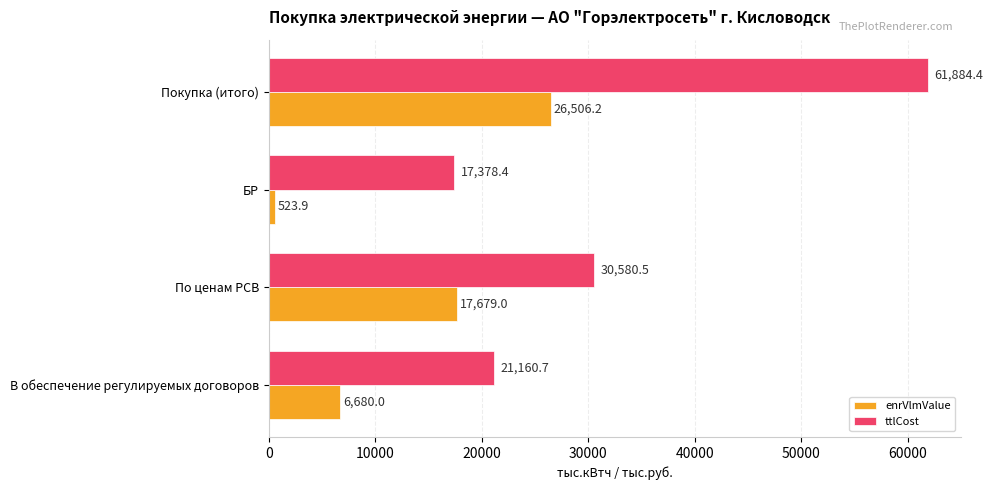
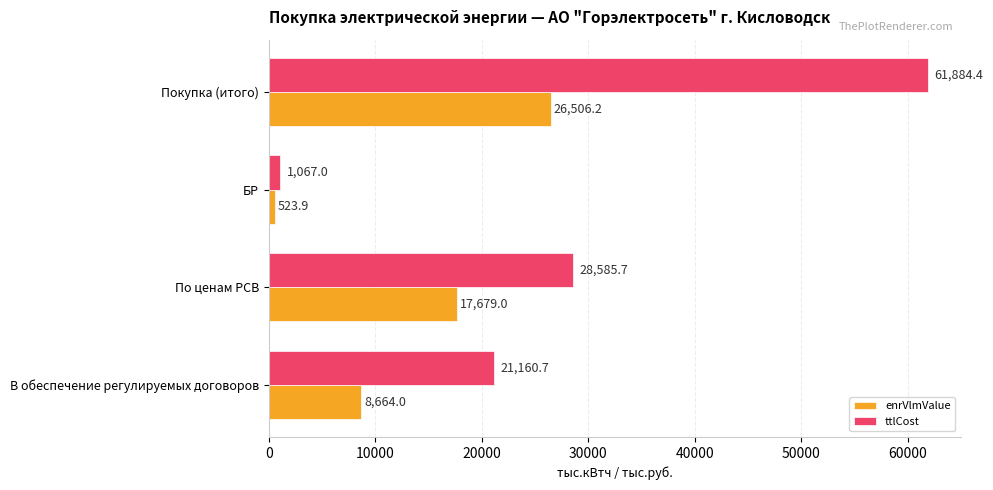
  {
    "enrVlmValue": {
      "Покупка (итого)": "26,506.2",
      "БР": "523.9",
      "По ценам РСВ": "17,679.0",
-     "В обеспечение регулируемых договоров": "6,680.0"
+     "В обеспечение регулируемых договоров": "8,664.0"
    },
    "ttlCost": {
      "Покупка (итого)": "61,884.4",
-     "БР": "17,378.4",
-     "По ценам РСВ": "30,580.5",
+     "БР": "1,067.0",
+     "По ценам РСВ": "28,585.7",
      "В обеспечение регулируемых договоров": "21,160.7"
    }
  }
